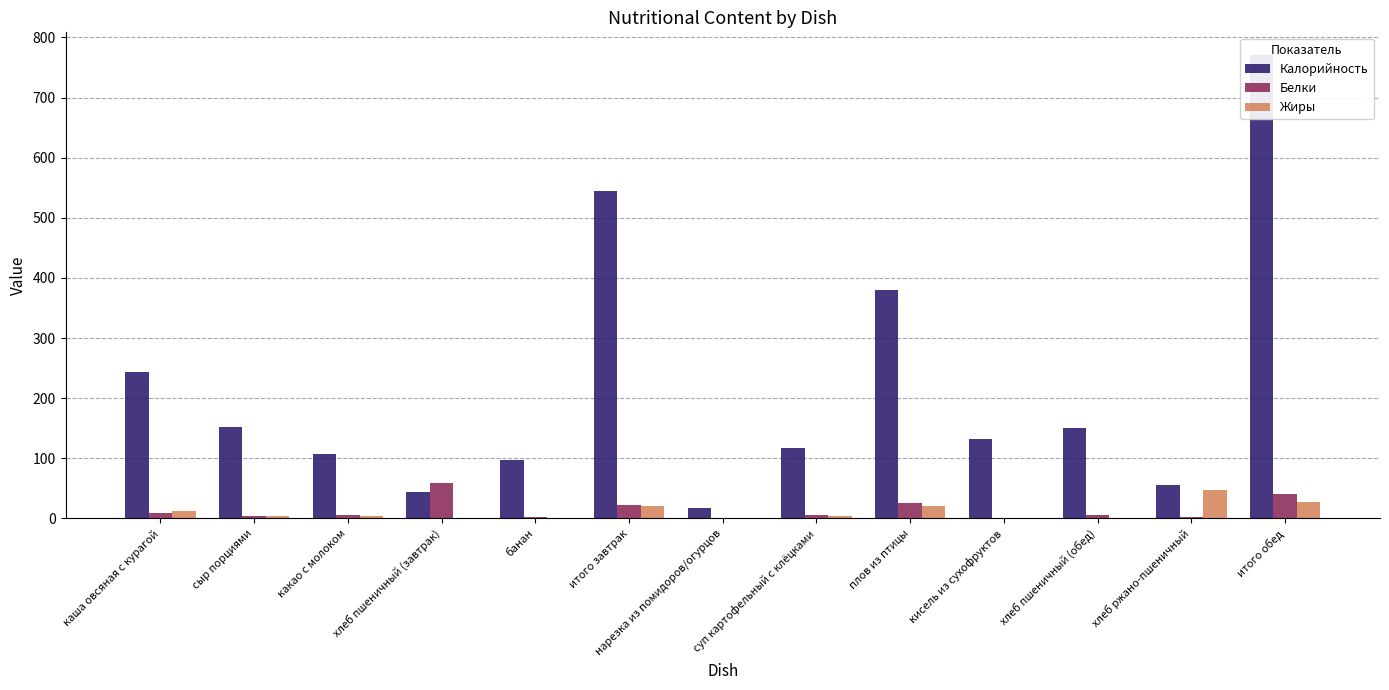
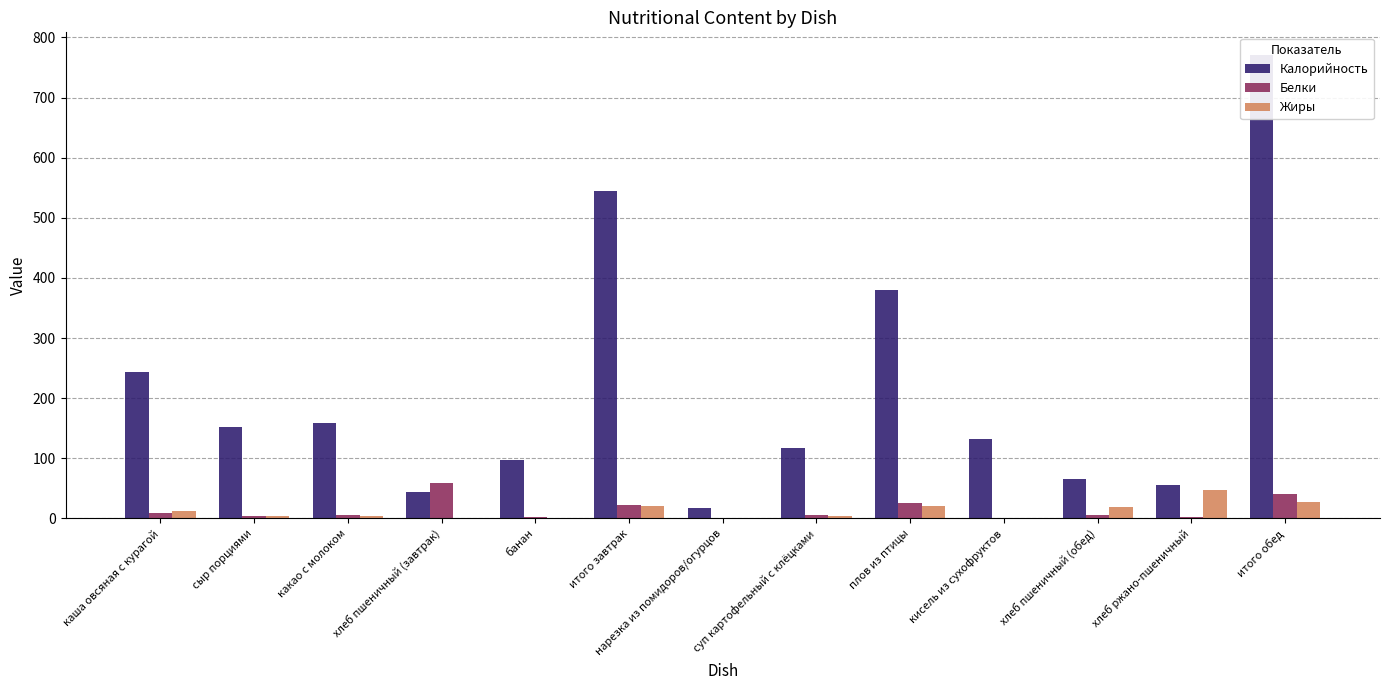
  {
    "Калорийность": {
      "каша овсяная с курагой": 240,
      "сыр порциями": 150,
-     "какао с молоком": 110,
+     "какао с молоком": 160,
      "хлеб пшеничный (завтрак)": 40,
      "банан": 100,
      "итого завтрак": 550,
      "нарезка из помидоров/огурцов": 20,
      "суп картофельный с клёцками": 120,
      "плов из птицы": 380,
      "кисель из сухофруктов": 130,
-     "хлеб пшеничный (обед)": 150,
+     "хлеб пшеничный (обед)": 70,
      "хлеб ржано-пшеничный": 60
    },
    "Белки": {
      "каша овсяная с курагой": 10,
      "какао с молоком": 10,
      "хлеб пшеничный (завтрак)": 60,
      "итого завтрак": 20,
      "суп картофельный с клёцками": 10,
      "плов из птицы": 30,
      "кисель из сухофруктов": 0,
      "хлеб пшеничный (обед)": 10,
      "итого обед": 40
    },
    "Жиры": {
      "каша овсяная с курагой": 10,
      "хлеб пшеничный (завтрак)": 0,
      "банан": 0,
      "итого завтрак": 20,
      "нарезка из помидоров/огурцов": 0,
      "плов из птицы": 20,
      "кисель из сухофруктов": 0,
-     "хлеб пшеничный (обед)": 0,
+     "хлеб пшеничный (обед)": 20,
      "хлеб ржано-пшеничный": 50,
      "итого обед": 30
    }
  }
